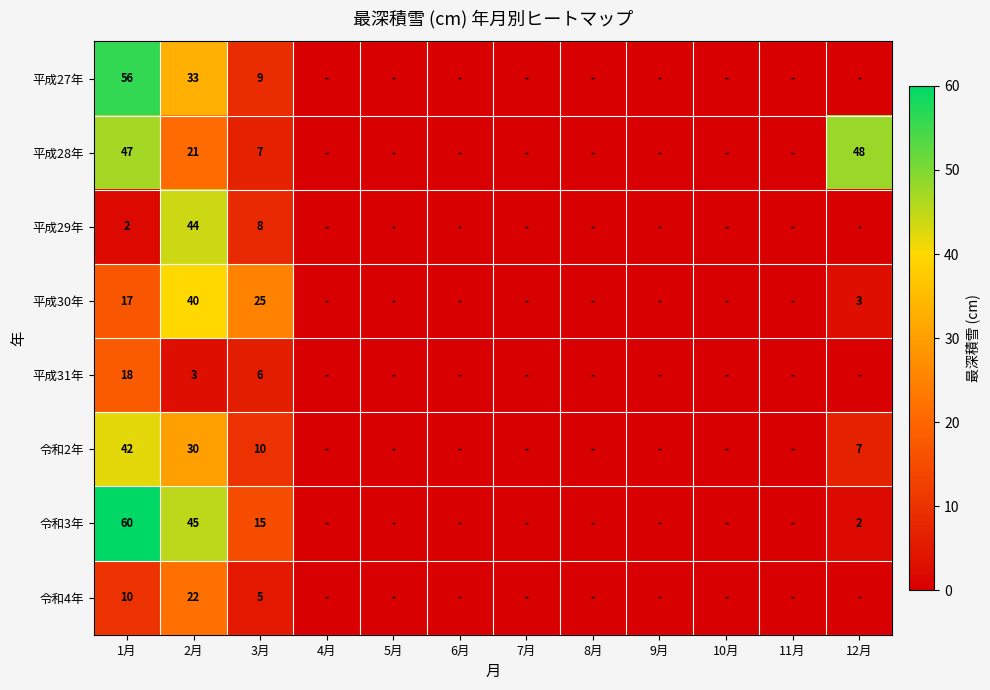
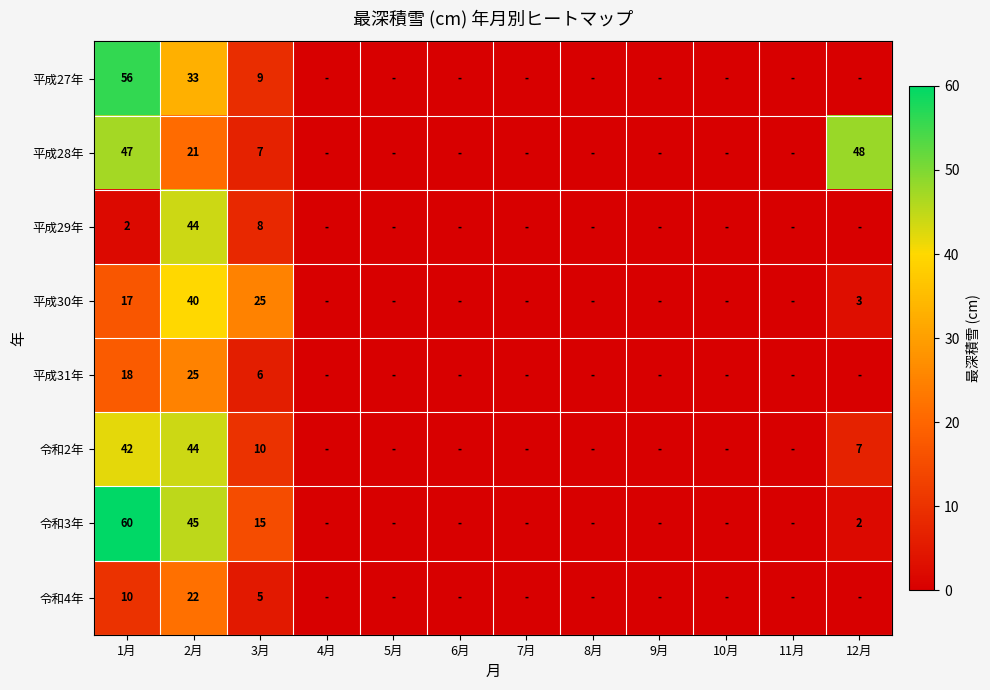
  {
    "平成27年": {
      "1月": 56,
      "2月": 33,
      "3月": 9
    },
    "平成28年": {
      "1月": 47,
      "2月": 21,
      "3月": 7,
      "12月": 48
    },
    "平成29年": {
      "1月": 2,
      "2月": 44,
      "3月": 8
    },
    "平成30年": {
      "1月": 17,
      "2月": 40,
      "3月": 25,
      "12月": 3
    },
    "平成31年": {
      "1月": 18,
-     "2月": 3,
+     "2月": 25,
      "3月": 6
    },
    "令和2年": {
      "1月": 42,
-     "2月": 30,
+     "2月": 44,
      "3月": 10,
      "12月": 7
    },
    "令和3年": {
      "1月": 60,
      "2月": 45,
      "3月": 15,
      "12月": 2
    },
    "令和4年": {
      "1月": 10,
      "2月": 22,
      "3月": 5
    }
  }
